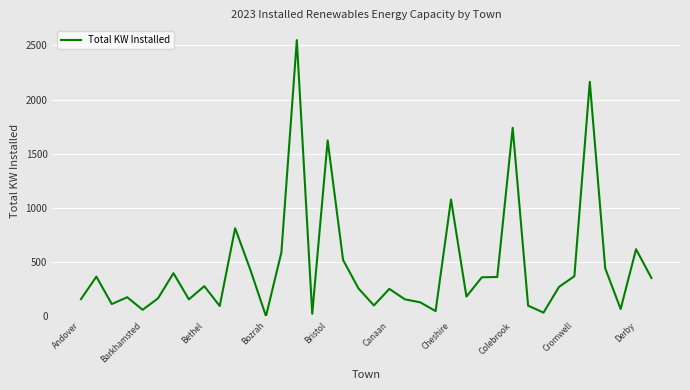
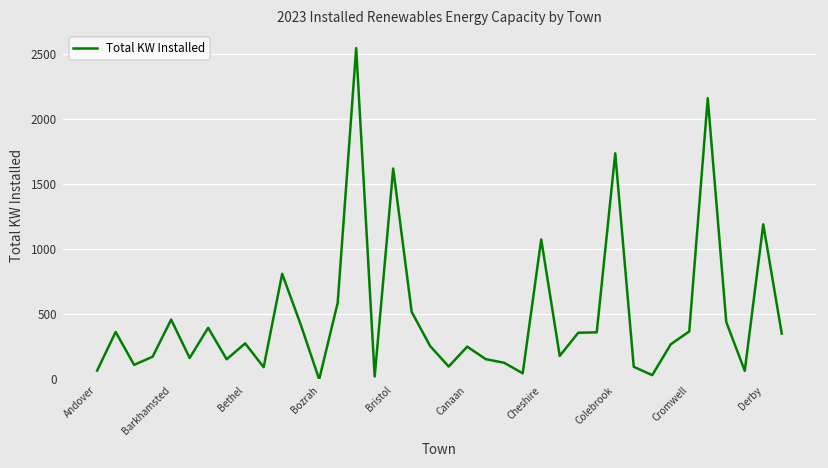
  {
-   "Andover": 160,
-   "Barkhamsted": 60,
+   "Andover": 70,
+   "Barkhamsted": 460,
    "Bethel": 280,
    "Bozrah": 0,
    "Bristol": 1620,
    "Canaan": 250,
    "Cheshire": 1080,
    "Colebrook": 1740,
    "Cromwell": 370,
-   "Derby": 620
+   "Derby": 1190
  }
